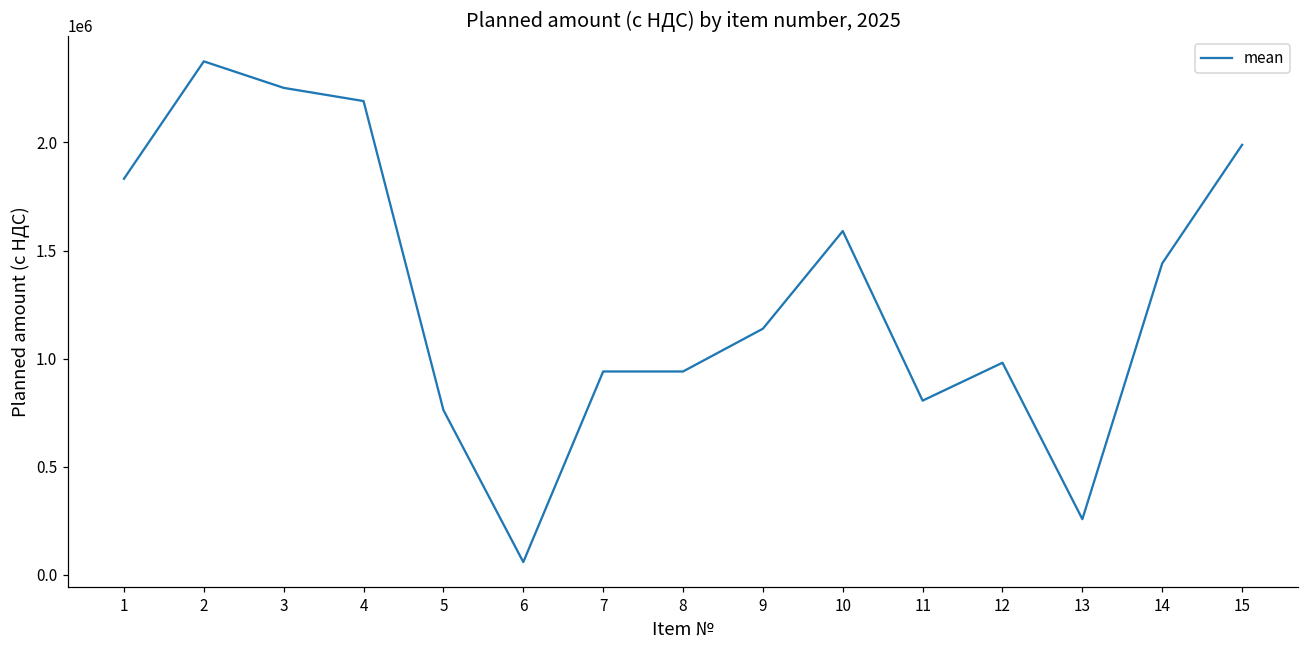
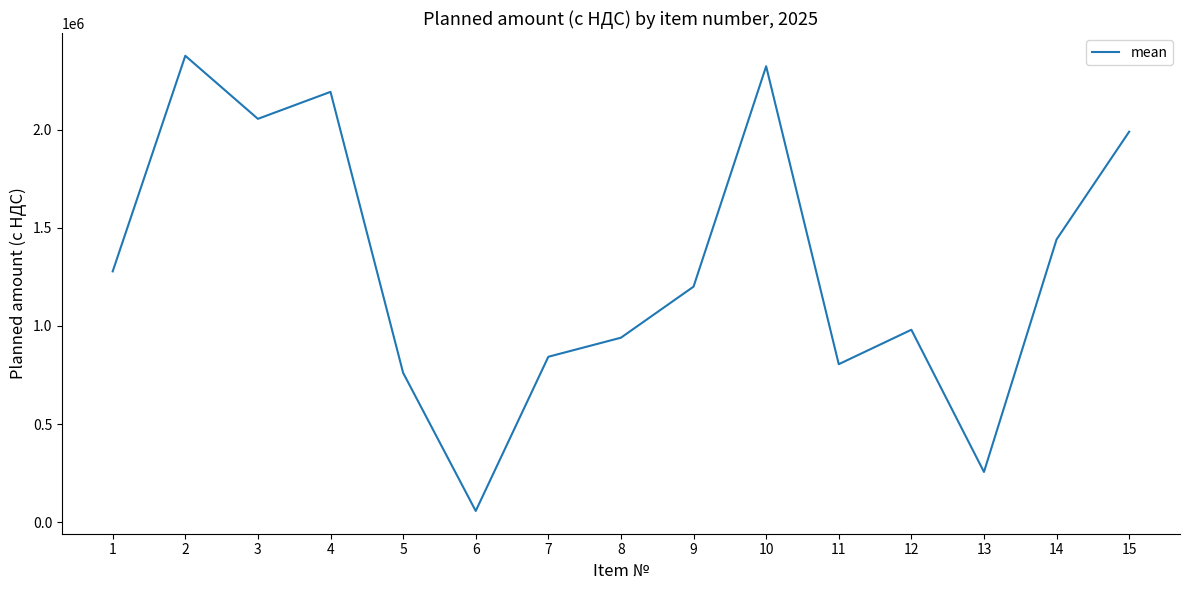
  {
-   "1": 1830000,
+   "1": 1280000,
    "2": 2380000,
-   "3": 2250000,
+   "3": 2050000,
    "4": 2190000,
    "5": 760000,
    "6": 60000,
-   "7": 940000,
+   "7": 840000,
    "8": 940000,
-   "9": 1140000,
-   "10": 1590000,
+   "9": 1200000,
+   "10": 2320000,
    "11": 810000,
    "12": 980000,
    "13": 260000,
    "14": 1440000,
    "15": 1990000
  }
